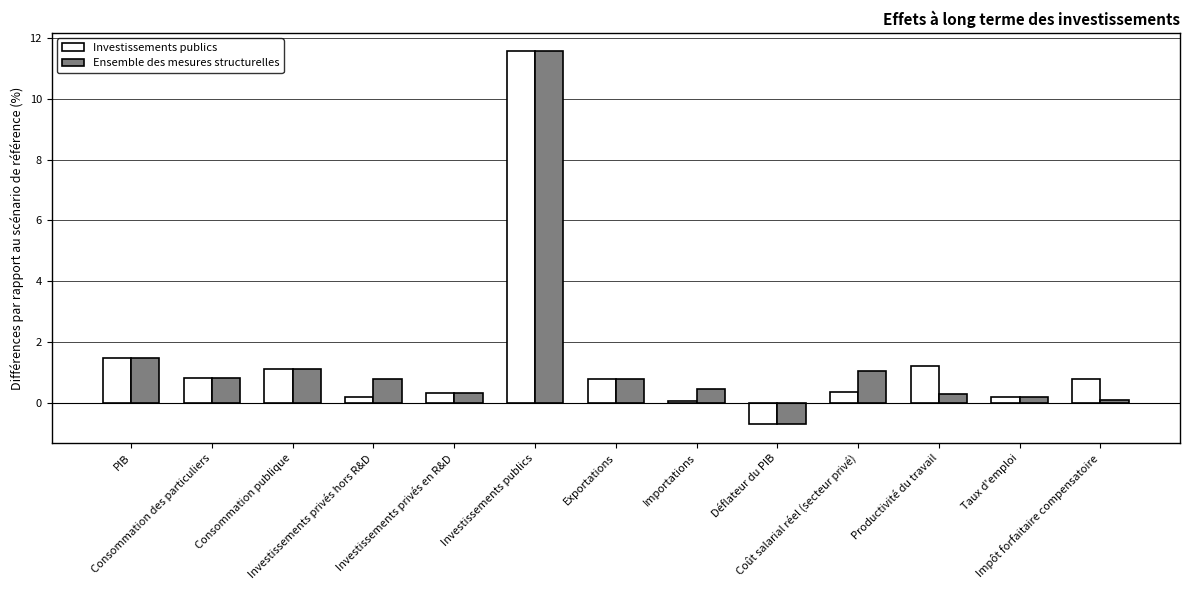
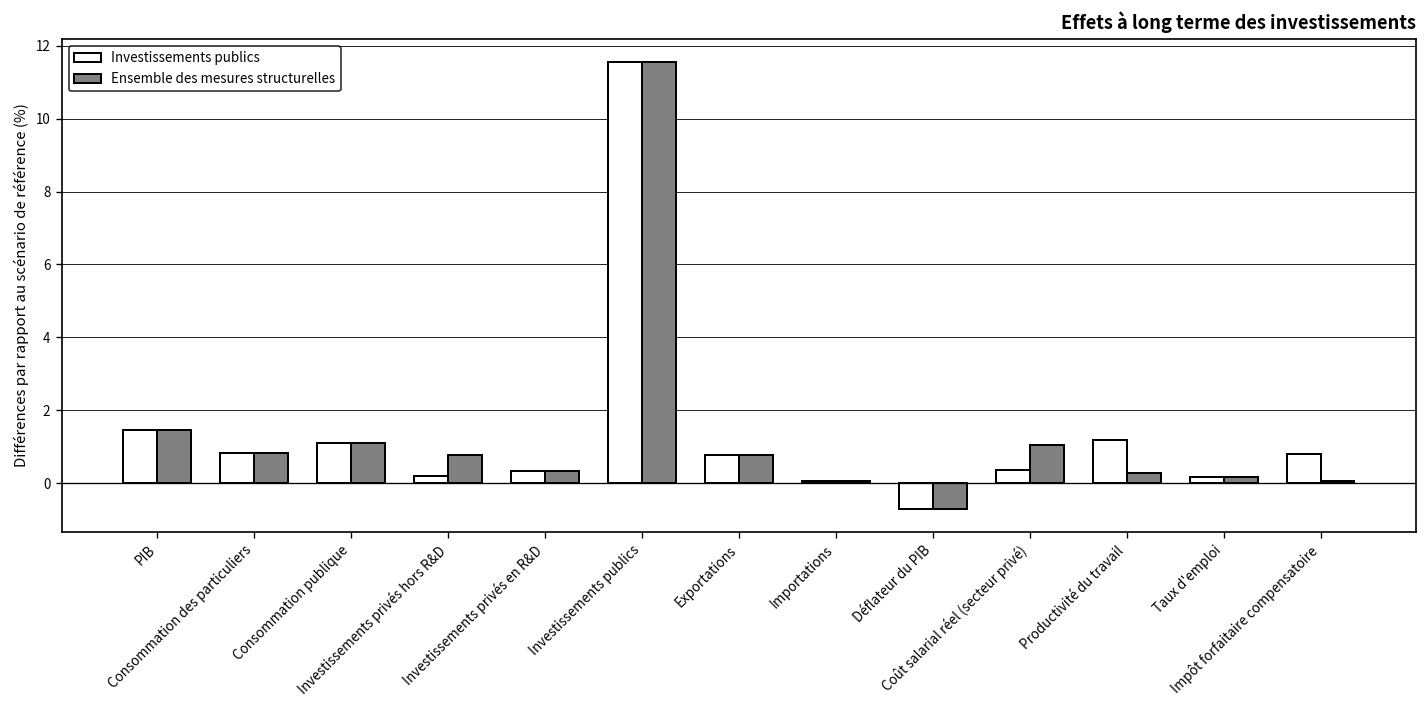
  {
    "Investissements publics": {
      "PIB": 1.5,
      "Consommation des particuliers": 0.8,
      "Consommation publique": 1.1,
      "Investissements privés hors R&D": 0.2,
      "Investissements privés en R&D": 0.3,
      "Investissements publics": 11.6,
      "Exportations": 0.8,
      "Déflateur du PIB": -0.7,
      "Coût salarial réel (secteur privé)": 0.4,
      "Productivité du travail": 1.2,
      "Taux d'emploi": 0.2,
      "Impôt forfaitaire compensatoire": 0.8
    },
    "Ensemble des mesures structurelles": {
      "PIB": 1.5,
      "Consommation des particuliers": 0.8,
      "Consommation publique": 1.1,
      "Investissements privés hors R&D": 0.8,
      "Investissements privés en R&D": 0.3,
      "Investissements publics": 11.6,
      "Exportations": 0.8,
-     "Importations": 0.4,
+     "Importations": 0.1,
      "Déflateur du PIB": -0.7,
      "Coût salarial réel (secteur privé)": 1.0,
      "Productivité du travail": 0.3,
      "Taux d'emploi": 0.2
    }
  }
